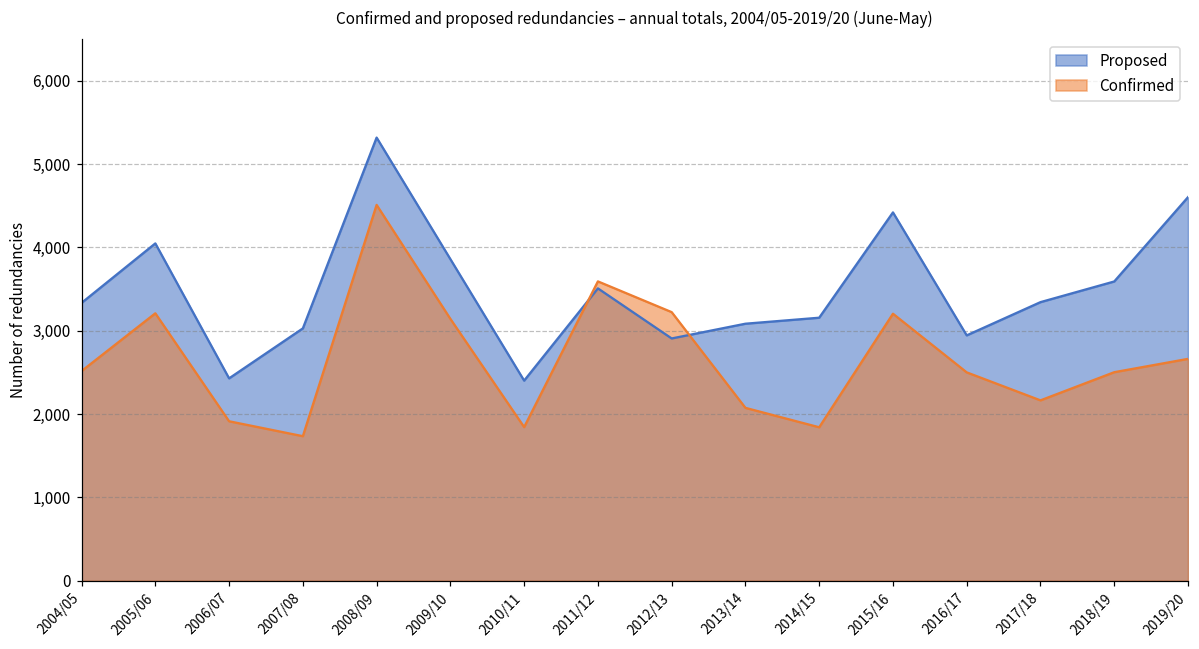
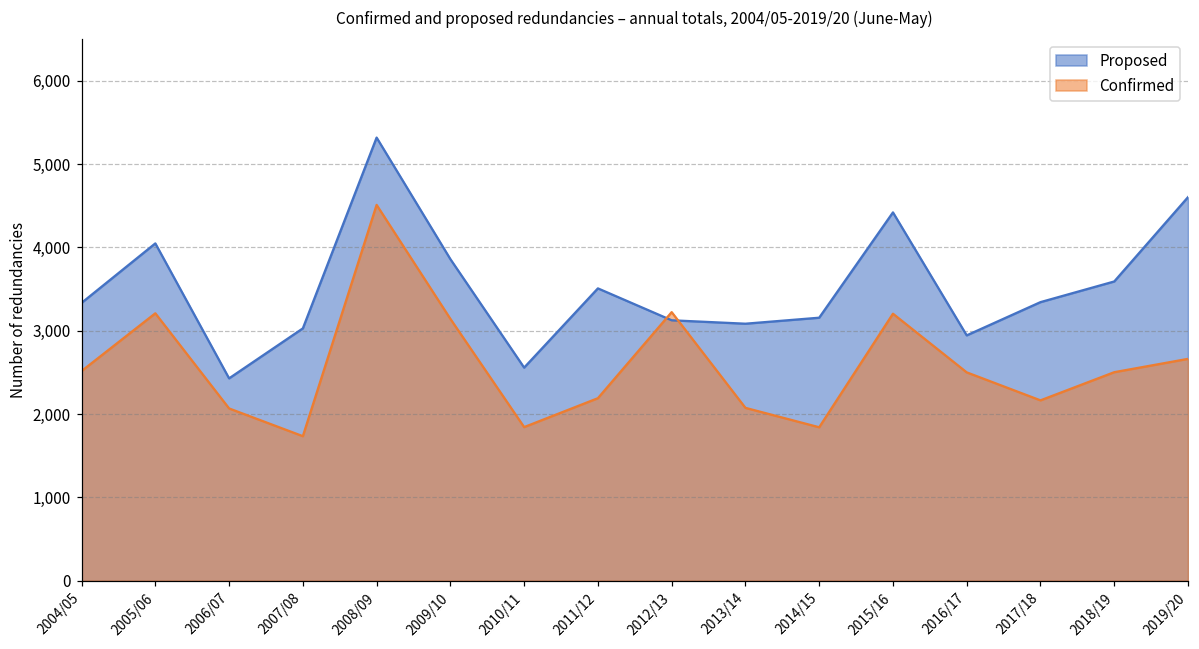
  {
    "Proposed": {
      "2004/05": "3,300",
      "2005/06": "4,000",
      "2006/07": "2,400",
      "2007/08": "3,000",
      "2008/09": "5,300",
      "2009/10": "3,900",
-     "2010/11": "2,400",
+     "2010/11": "2,600",
      "2011/12": "3,500",
-     "2012/13": "2,900",
+     "2012/13": "3,100",
      "2013/14": "3,100",
      "2014/15": "3,200",
      "2015/16": "4,400",
      "2016/17": "2,900",
      "2017/18": "3,300",
      "2018/19": "3,600",
      "2019/20": "4,600"
    },
    "Confirmed": {
      "2004/05": "2,500",
      "2005/06": "3,200",
-     "2006/07": "1,900",
+     "2006/07": "2,100",
      "2007/08": "1,700",
      "2008/09": "4,500",
      "2009/10": "3,100",
      "2010/11": "1,800",
-     "2011/12": "3,600",
+     "2011/12": "2,200",
      "2012/13": "3,200",
      "2013/14": "2,100",
      "2014/15": "1,800",
      "2015/16": "3,200",
      "2016/17": "2,500",
      "2017/18": "2,200",
      "2018/19": "2,500",
      "2019/20": "2,700"
    }
  }
